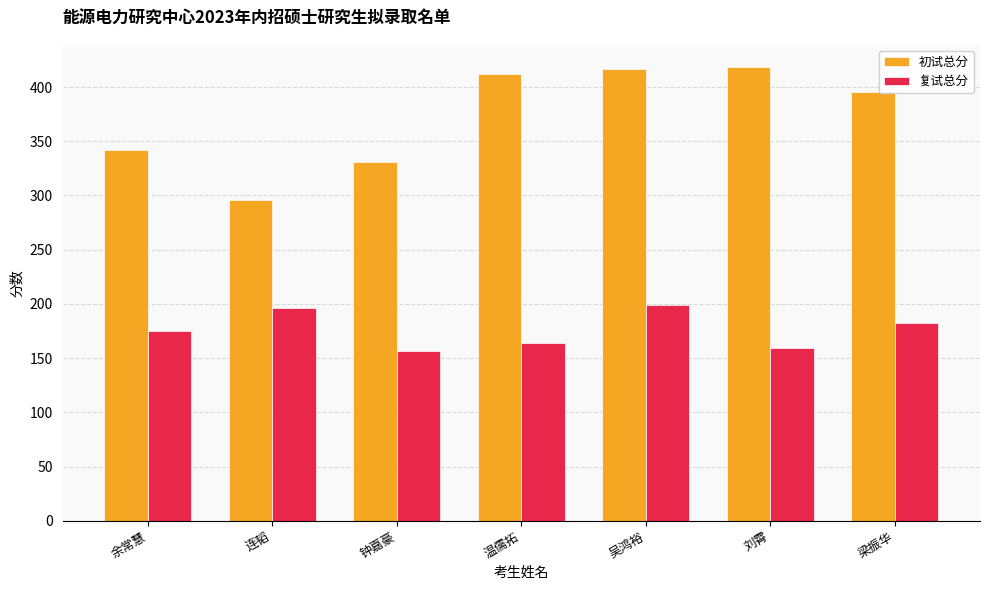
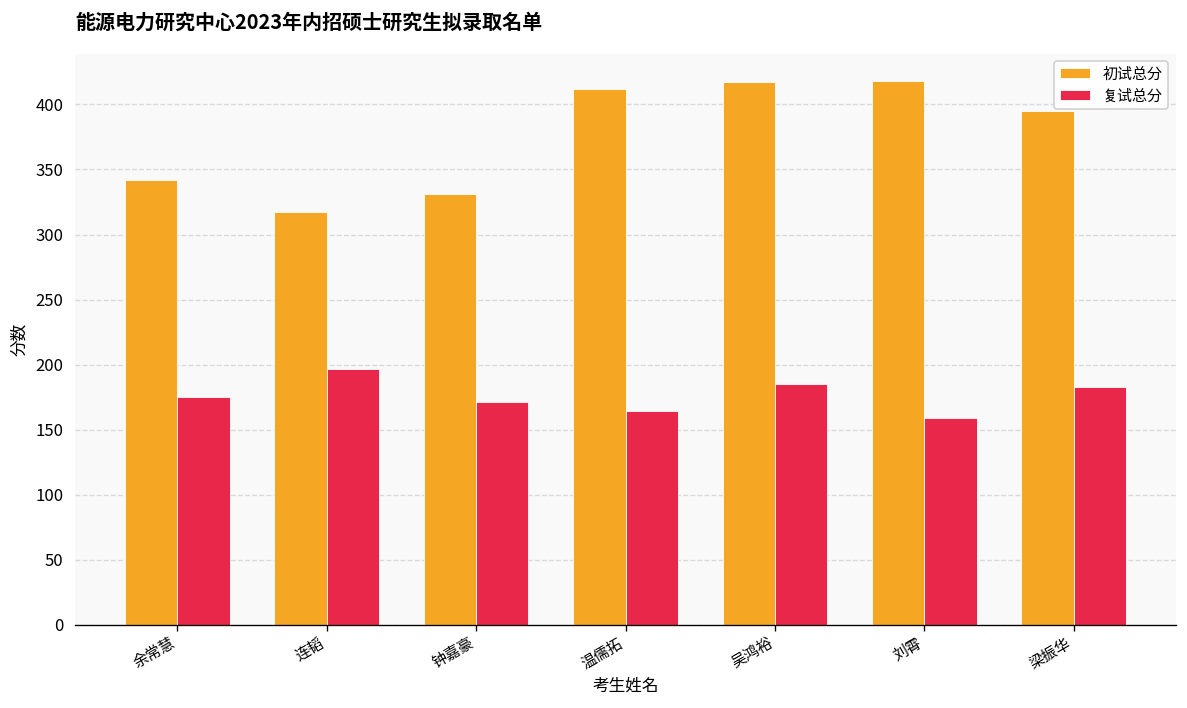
  {
    "初试总分": {
      "余常慧": 342,
-     "连韬": 296,
+     "连韬": 317,
      "钟嘉豪": 331,
      "温儒拓": 412,
      "吴鸿裕": 417,
      "刘霄": 418,
      "梁振华": 395
    },
    "复试总分": {
      "余常慧": 175,
      "连韬": 196,
-     "钟嘉豪": 157,
+     "钟嘉豪": 172,
      "温儒拓": 164,
-     "吴鸿裕": 199,
+     "吴鸿裕": 185,
      "刘霄": 159,
      "梁振华": 183
    }
  }
